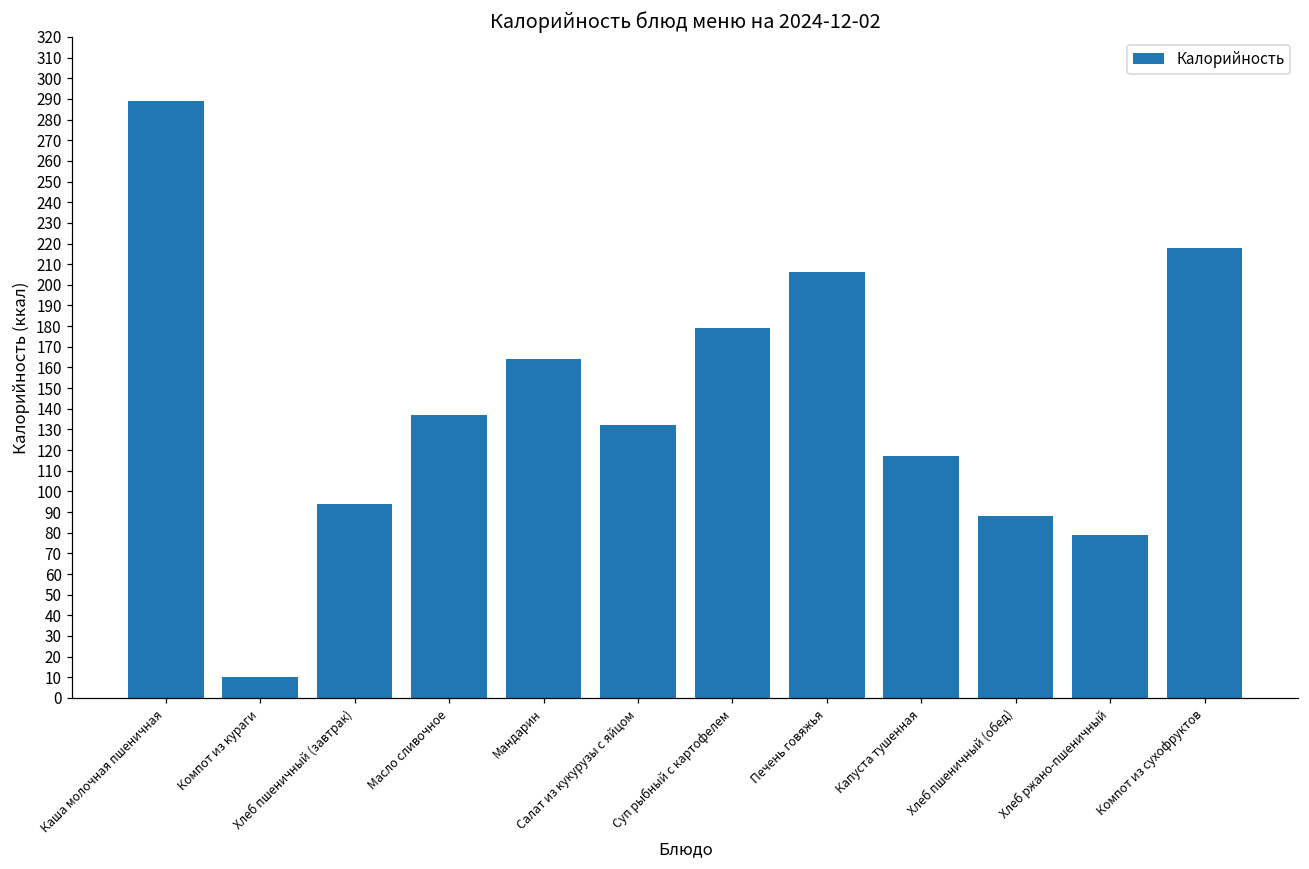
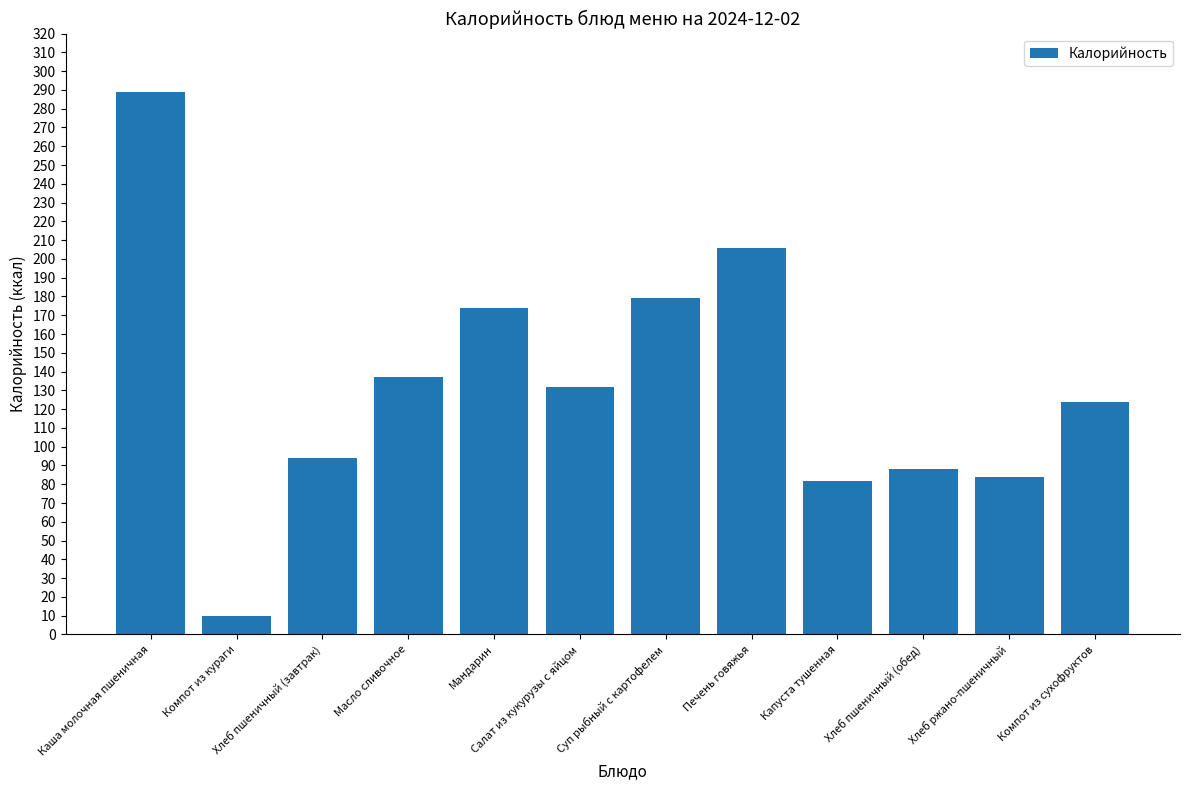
  {
    "Каша молочная пшеничная": 289,
    "Компот из кураги": 10,
    "Хлеб пшеничный (завтрак)": 94,
    "Масло сливочное": 137,
-   "Мандарин": 164,
+   "Мандарин": 174,
    "Салат из кукурузы с яйцом": 132,
    "Суп рыбный с картофелем": 179,
    "Печень говяжья": 206,
-   "Капуста тушенная": 117,
+   "Капуста тушенная": 82,
    "Хлеб пшеничный (обед)": 88,
-   "Хлеб ржано-пшеничный": 79,
-   "Компот из сухофруктов": 218
+   "Хлеб ржано-пшеничный": 84,
+   "Компот из сухофруктов": 124
  }
